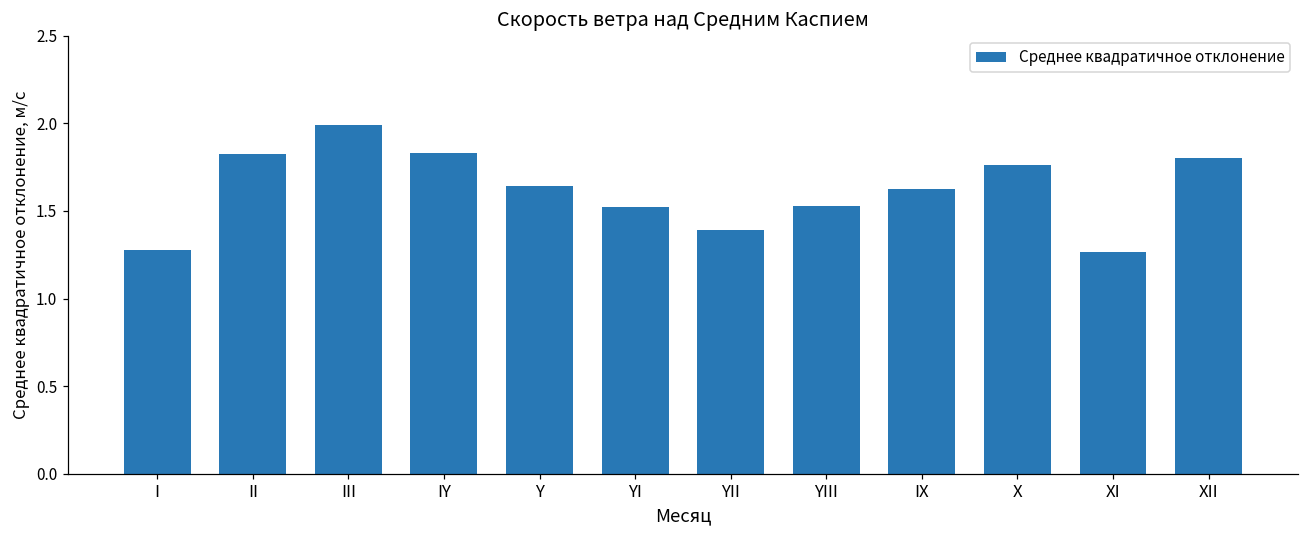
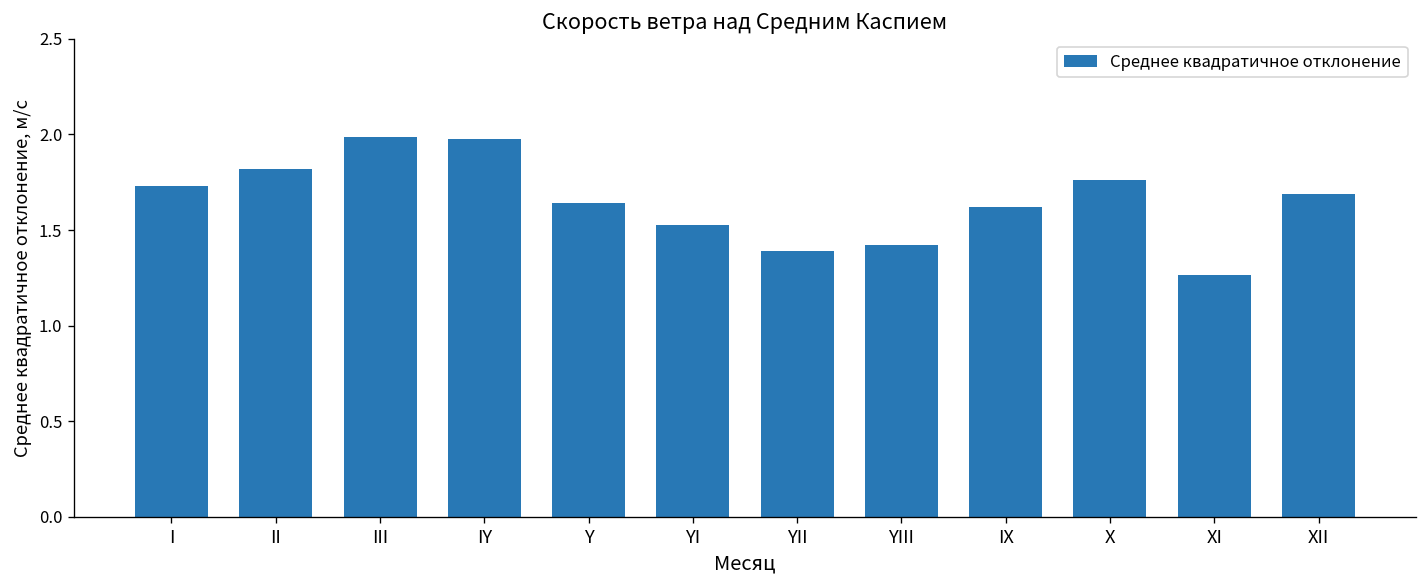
  {
-   "I": 1.28,
+   "I": 1.73,
    "II": 1.82,
    "III": 1.99,
-   "IY": 1.83,
+   "IY": 1.97,
    "Y": 1.64,
    "YI": 1.52,
    "YII": 1.39,
-   "YIII": 1.53,
+   "YIII": 1.42,
    "IX": 1.62,
    "X": 1.76,
    "XI": 1.27,
-   "XII": 1.80
+   "XII": 1.69
  }
